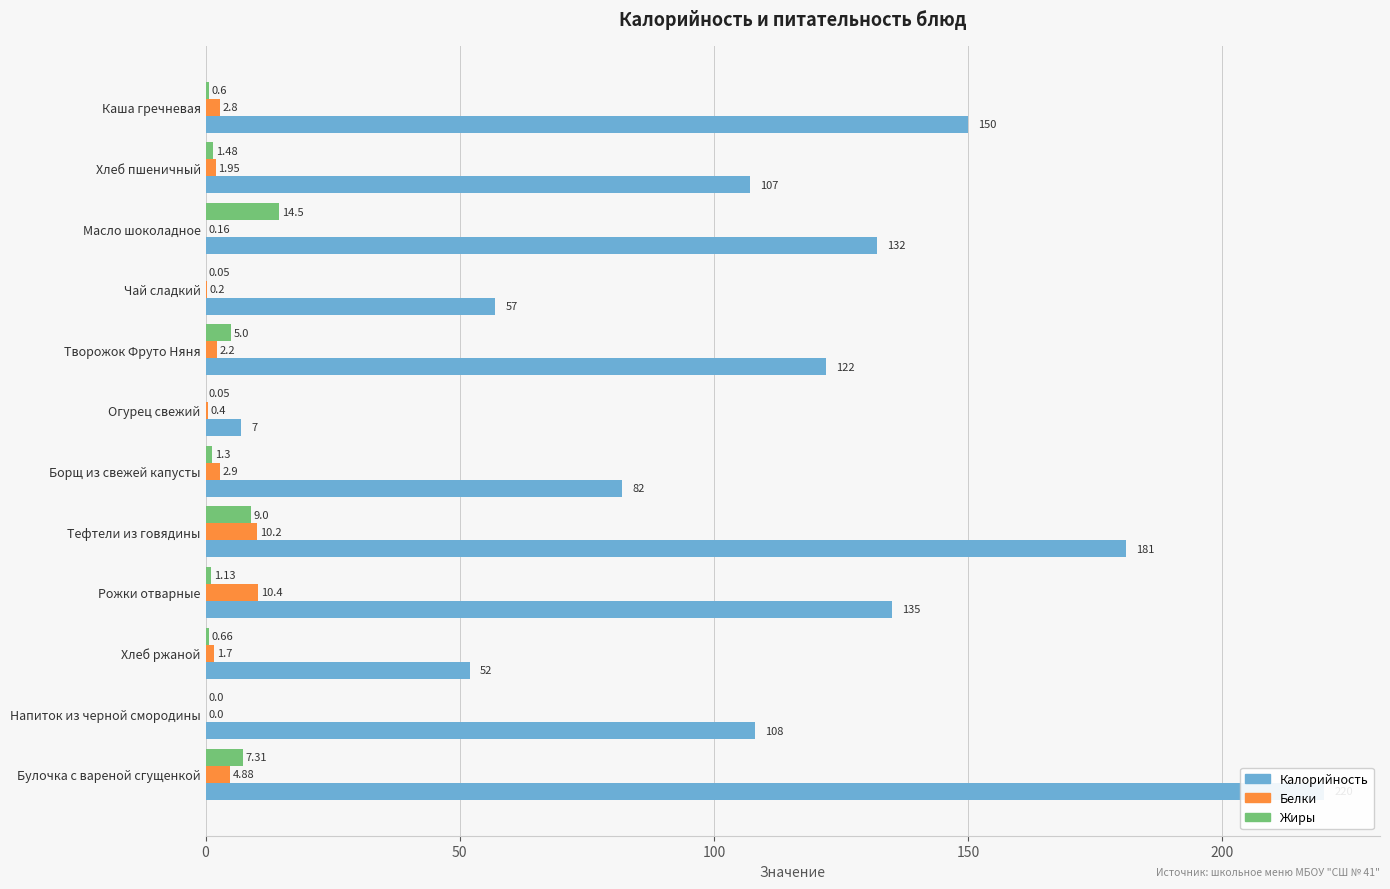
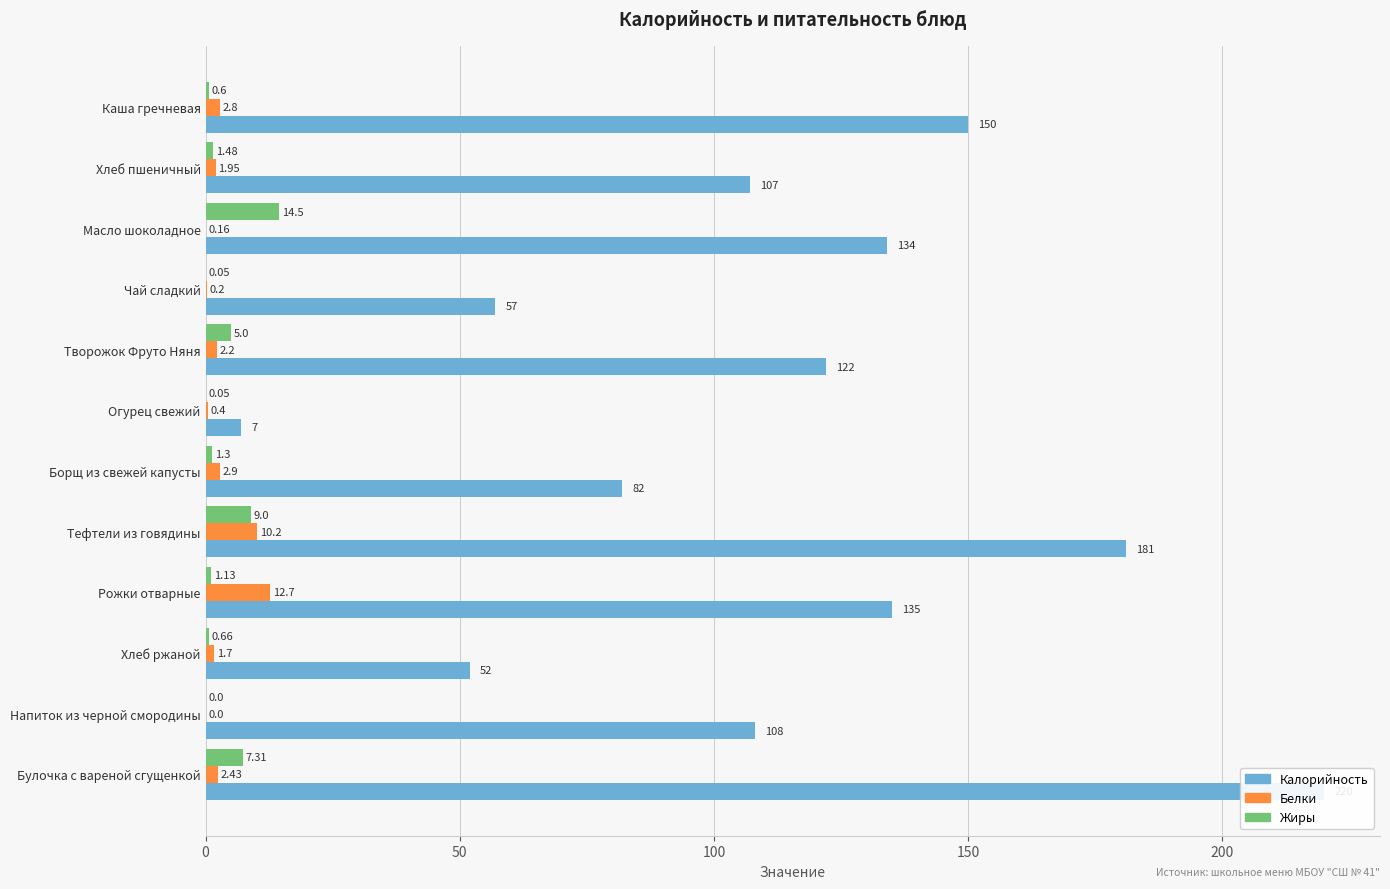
  {
    "Калорийность": {
      "Каша гречневая": 150,
      "Хлеб пшеничный": 107,
-     "Масло шоколадное": 132,
+     "Масло шоколадное": 134,
      "Чай сладкий": 57,
      "Творожок Фруто Няня": 122,
      "Огурец свежий": 7,
      "Борщ из свежей капусты": 82,
      "Тефтели из говядины": 181,
      "Рожки отварные": 135,
      "Хлеб ржаной": 52,
      "Напиток из черной смородины": 108
    },
    "Белки": {
      "Каша гречневая": 2.8,
      "Хлеб пшеничный": 1.95,
      "Масло шоколадное": 0.16,
      "Чай сладкий": 0.2,
      "Творожок Фруто Няня": 2.2,
      "Огурец свежий": 0.4,
      "Борщ из свежей капусты": 2.9,
      "Тефтели из говядины": 10.2,
-     "Рожки отварные": 10.4,
+     "Рожки отварные": 12.7,
      "Хлеб ржаной": 1.7,
      "Напиток из черной смородины": 0.0,
-     "Булочка с вареной сгущенкой": 4.88
+     "Булочка с вареной сгущенкой": 2.43
    },
    "Жиры": {
      "Каша гречневая": 0.6,
      "Хлеб пшеничный": 1.48,
      "Масло шоколадное": 14.5,
      "Чай сладкий": 0.05,
      "Творожок Фруто Няня": 5.0,
      "Огурец свежий": 0.05,
      "Борщ из свежей капусты": 1.3,
      "Тефтели из говядины": 9.0,
      "Рожки отварные": 1.13,
      "Хлеб ржаной": 0.66,
      "Напиток из черной смородины": 0.0,
      "Булочка с вареной сгущенкой": 7.31
    }
  }
